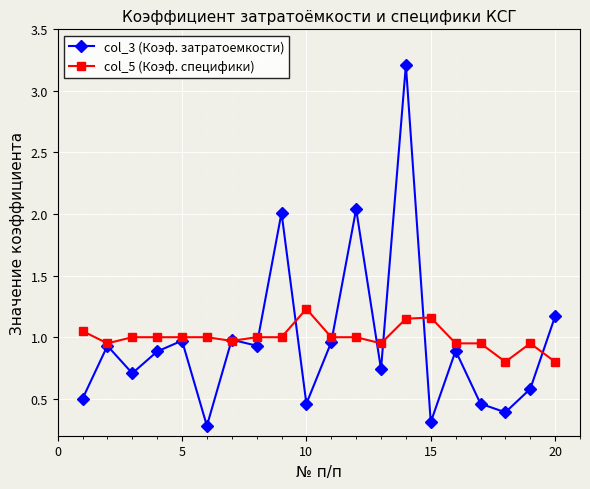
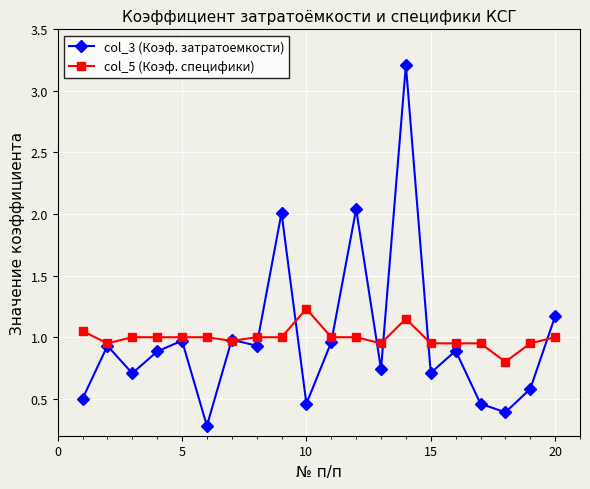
  {
    "col_3 (Коэф. затратоемкости)": {
      "5": 0.97,
      "10": 0.46,
-     "15": 0.31,
+     "15": 0.71,
      "20": 1.17
    },
    "col_5 (Коэф. специфики)": {
      "5": 1.00,
      "10": 1.23,
-     "15": 1.16,
-     "20": 0.8
+     "15": 0.95,
+     "20": 1.0
    }
  }
